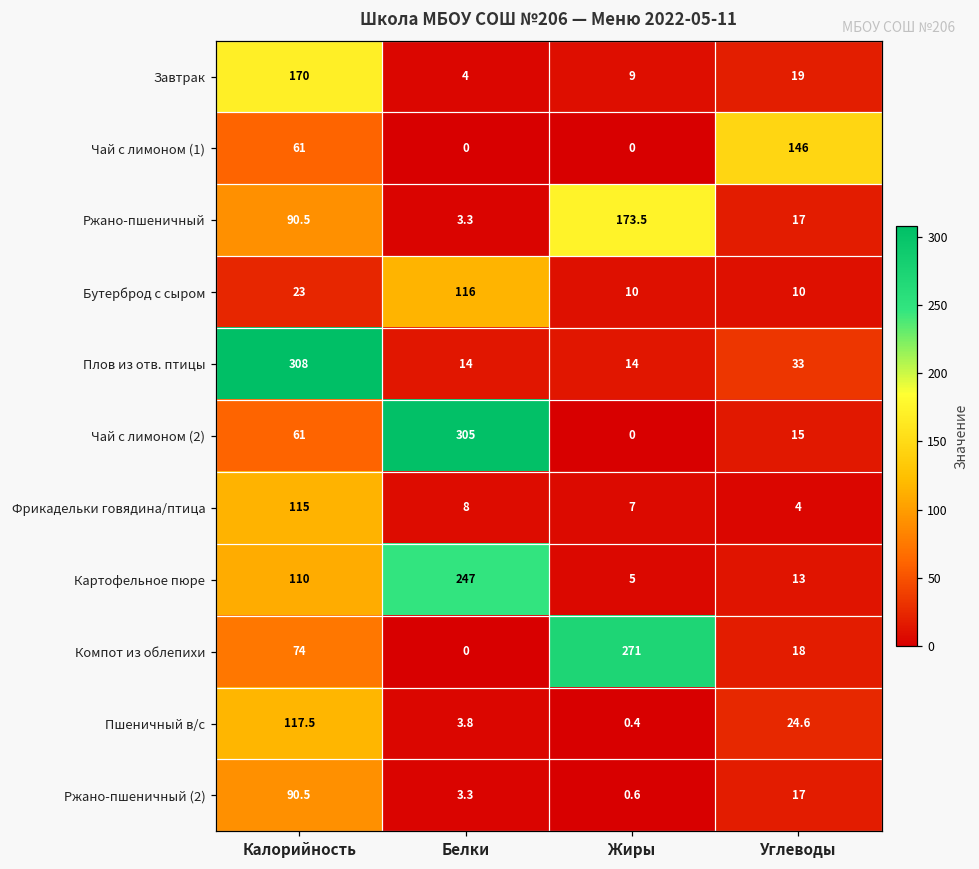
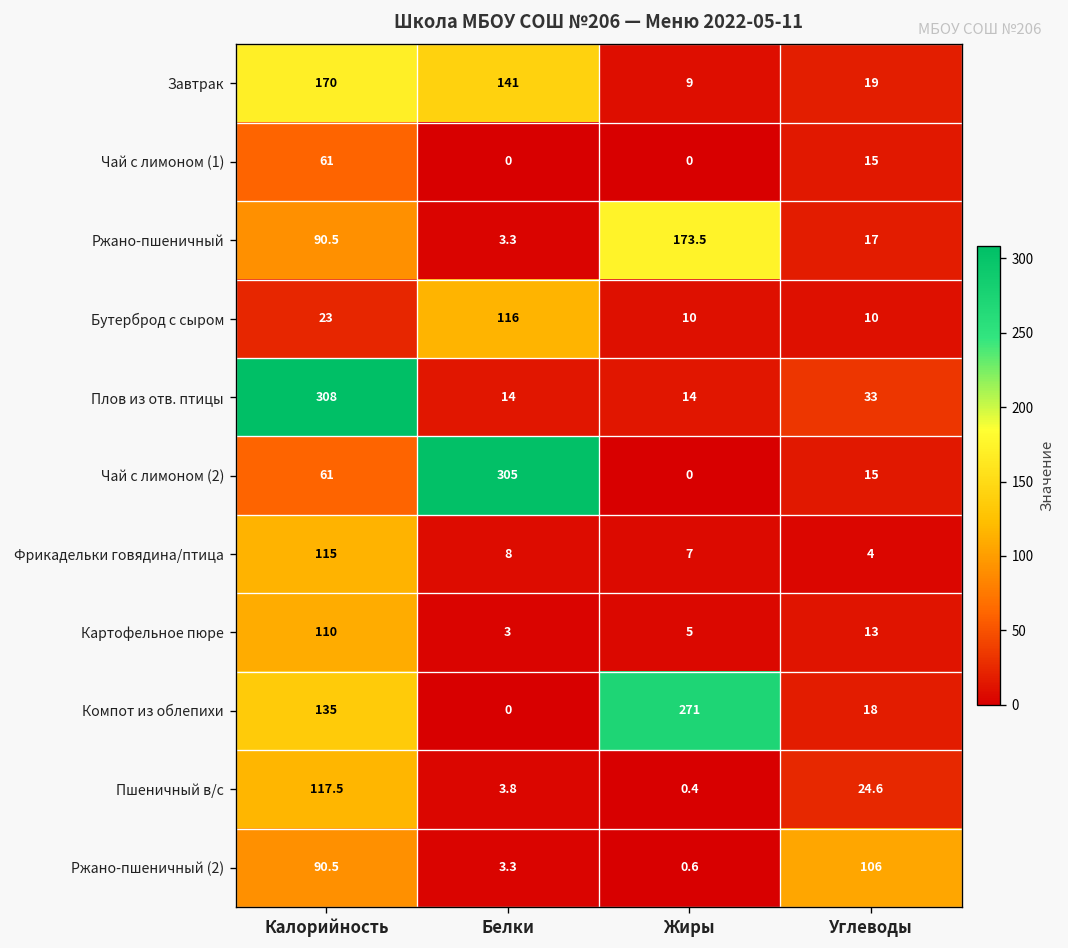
  {
    "Завтрак": {
      "Калорийность": 170,
-     "Белки": 4,
+     "Белки": 141,
      "Жиры": 9,
      "Углеводы": 19
    },
    "Чай с лимоном (1)": {
      "Калорийность": 61,
      "Белки": 0,
      "Жиры": 0,
-     "Углеводы": 146
+     "Углеводы": 15
    },
    "Ржано-пшеничный": {
      "Калорийность": 90.5,
      "Белки": 3.3,
      "Жиры": 173.5,
      "Углеводы": 17
    },
    "Бутерброд с сыром": {
      "Калорийность": 23,
      "Белки": 116,
      "Жиры": 10,
      "Углеводы": 10
    },
    "Плов из отв. птицы": {
      "Калорийность": 308,
      "Белки": 14,
      "Жиры": 14,
      "Углеводы": 33
    },
    "Чай с лимоном (2)": {
      "Калорийность": 61,
      "Белки": 305,
      "Жиры": 0,
      "Углеводы": 15
    },
    "Фрикадельки говядина/птица": {
      "Калорийность": 115,
      "Белки": 8,
      "Жиры": 7,
      "Углеводы": 4
    },
    "Картофельное пюре": {
      "Калорийность": 110,
-     "Белки": 247,
+     "Белки": 3,
      "Жиры": 5,
      "Углеводы": 13
    },
    "Компот из облепихи": {
-     "Калорийность": 74,
+     "Калорийность": 135,
      "Белки": 0,
      "Жиры": 271,
      "Углеводы": 18
    },
    "Пшеничный в/с": {
      "Калорийность": 117.5,
      "Белки": 3.8,
      "Жиры": 0.4,
      "Углеводы": 24.6
    },
    "Ржано-пшеничный (2)": {
      "Калорийность": 90.5,
      "Белки": 3.3,
      "Жиры": 0.6,
-     "Углеводы": 17
+     "Углеводы": 106
    }
  }
